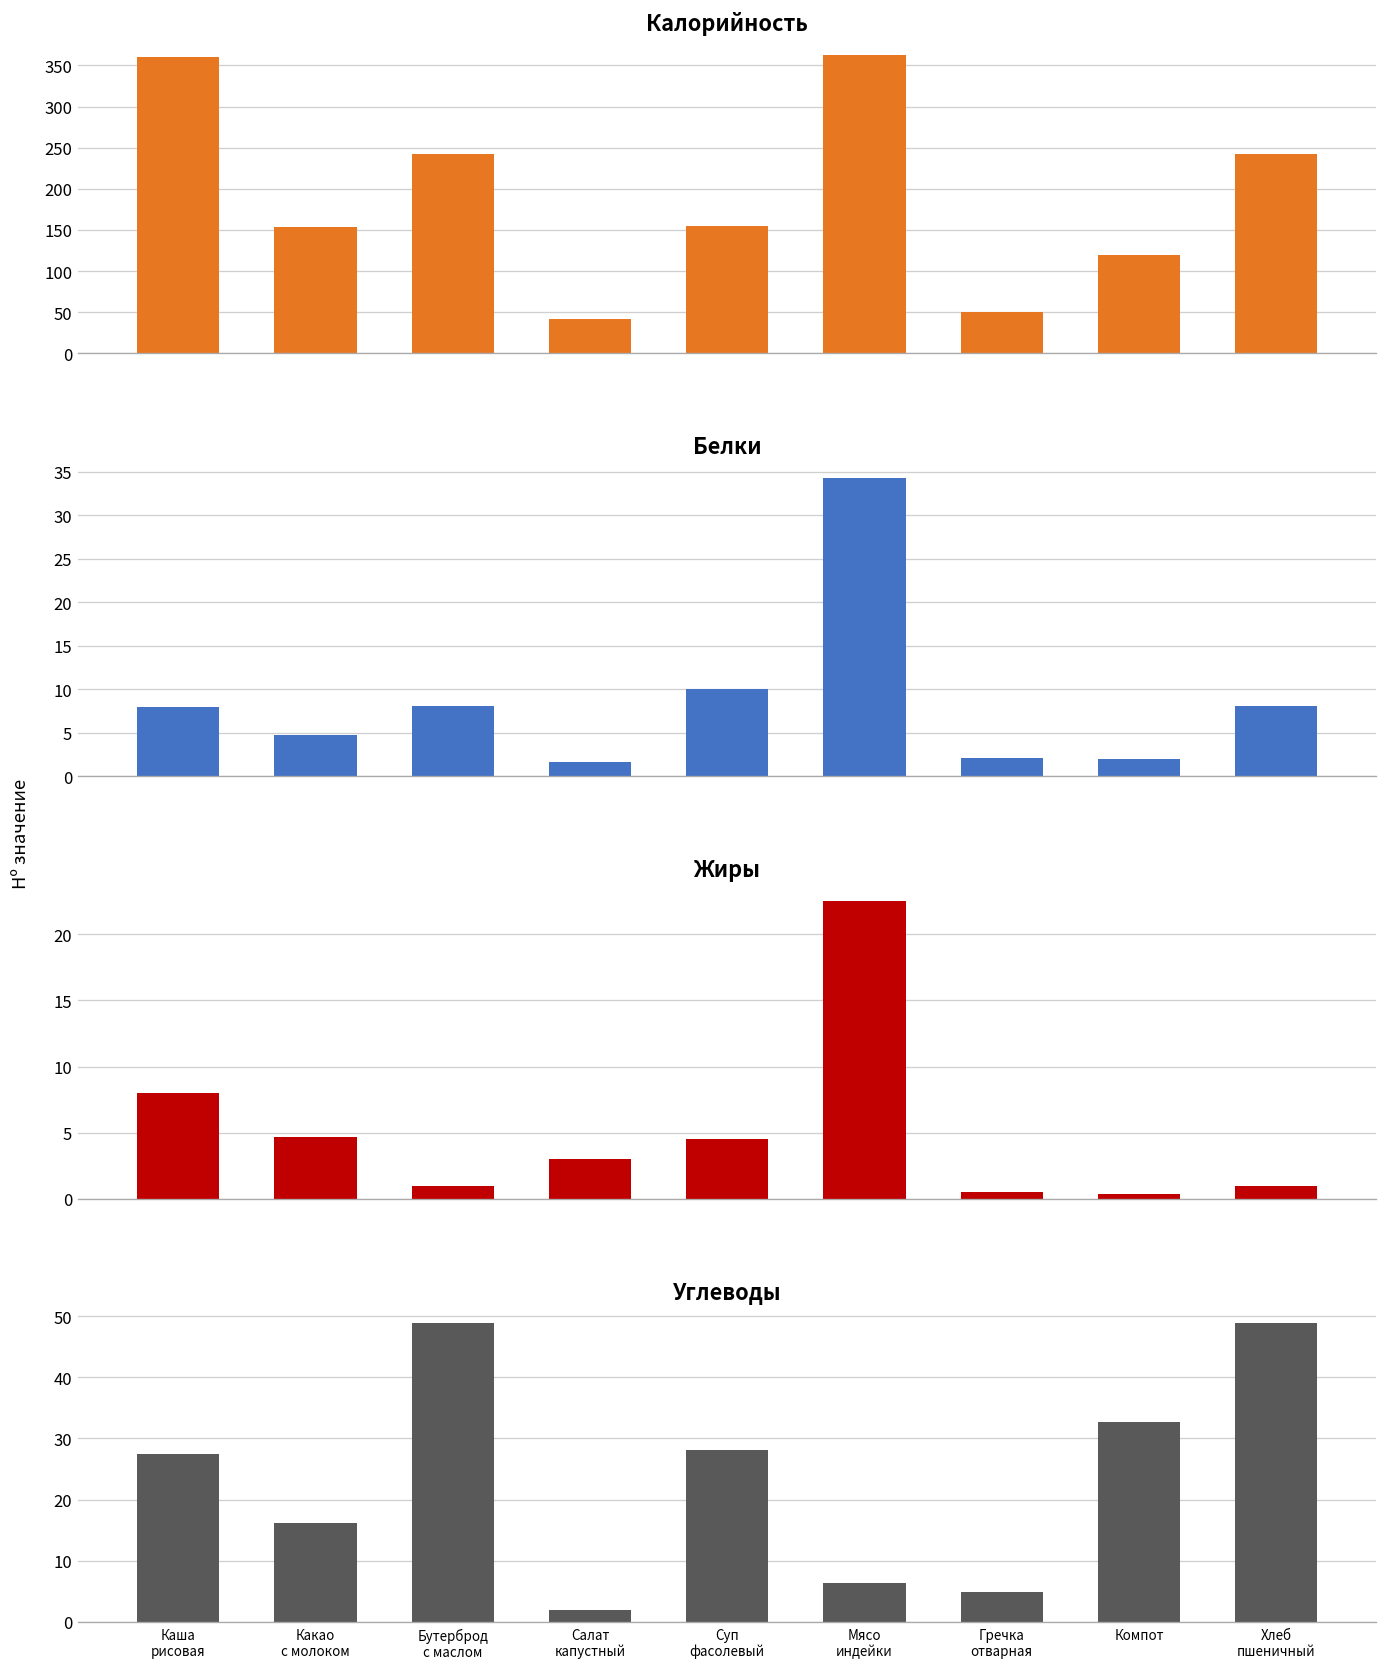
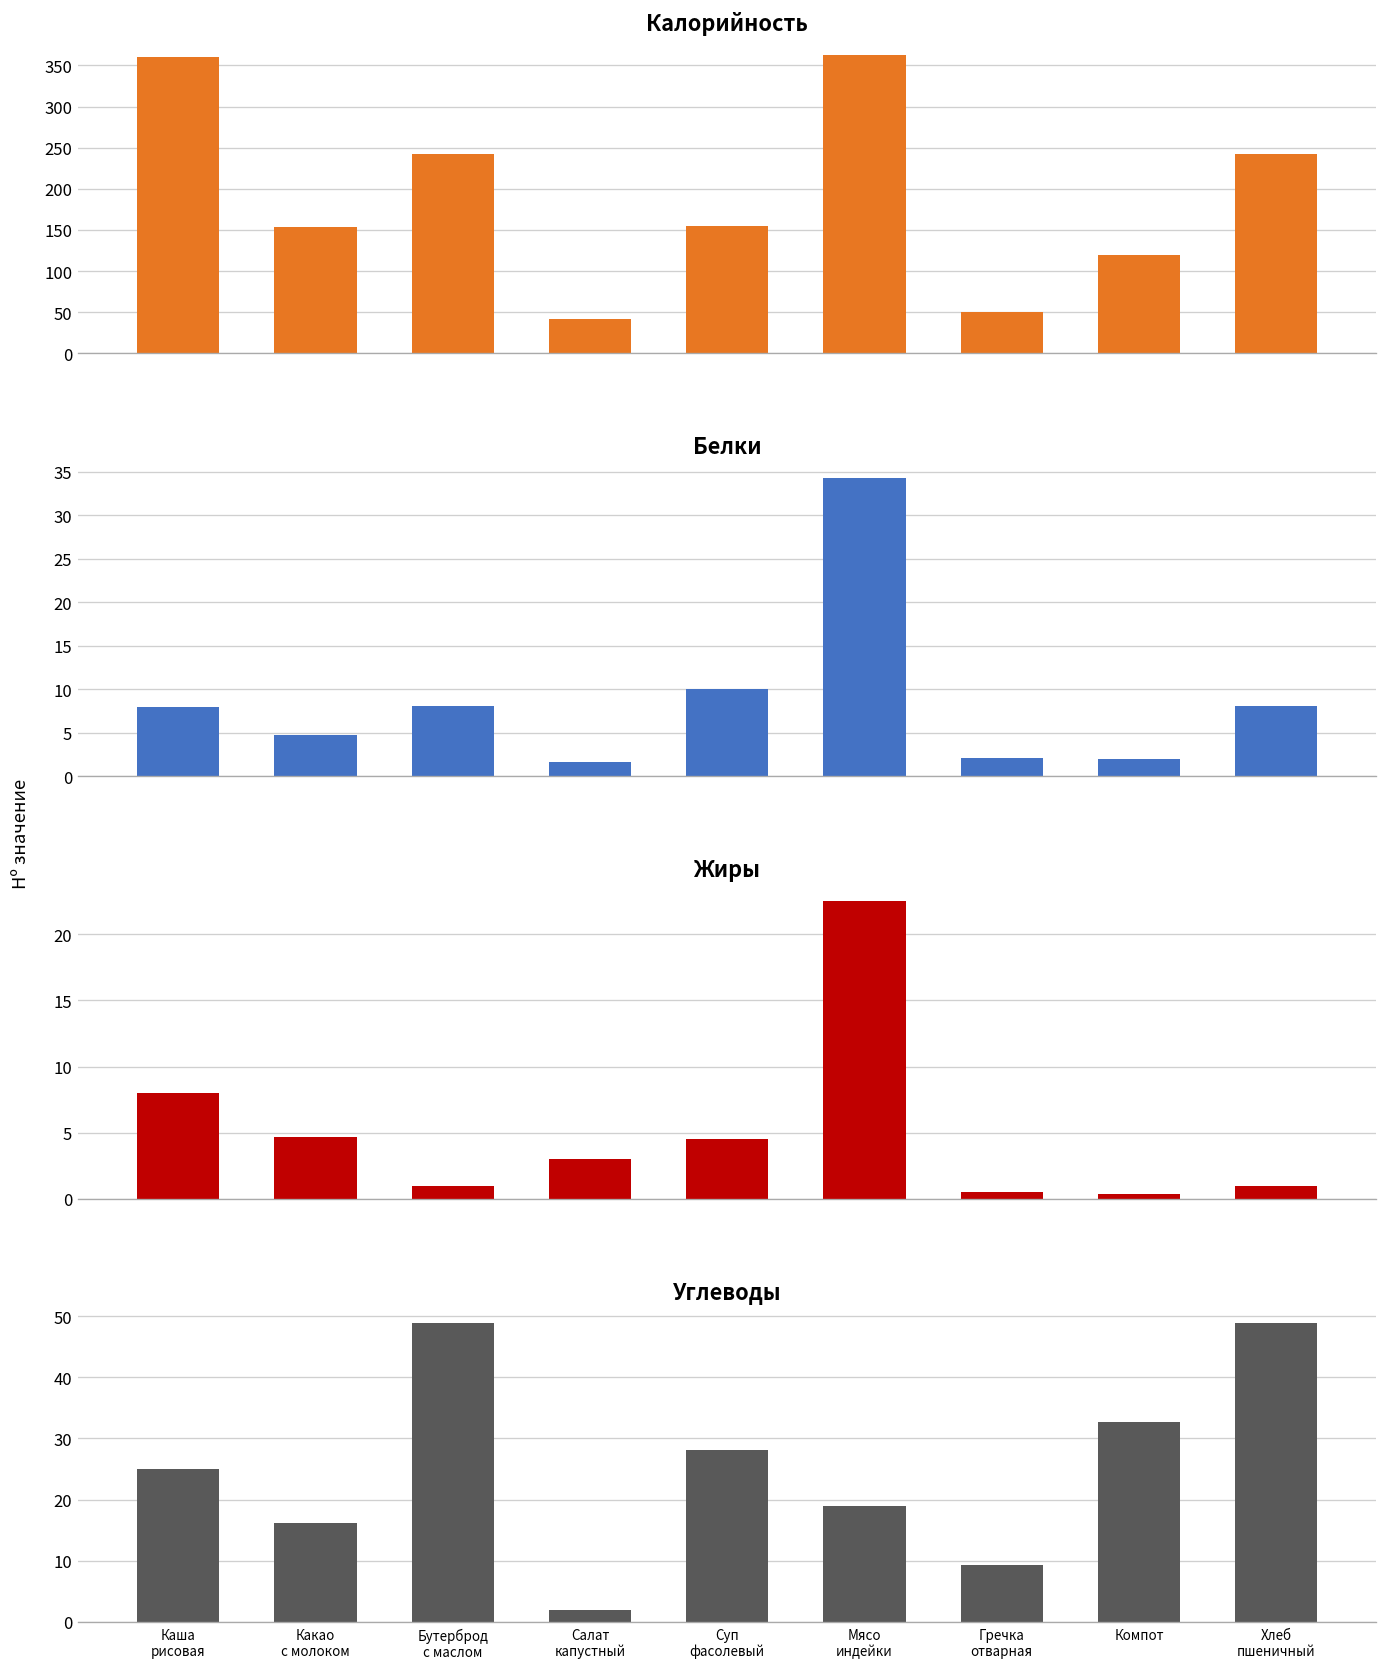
  {
    "Углеводы": {
-     "Каша рисовая": 27,
+     "Каша рисовая": 25,
      "Какао с молоком": 16,
      "Бутерброд с маслом": 49,
      "Салат капустный": 2,
      "Суп фасолевый": 28,
-     "Мясо индейки": 6,
-     "Гречка отварная": 5,
+     "Мясо индейки": 19,
+     "Гречка отварная": 9,
      "Компот": 33,
      "Хлеб пшеничный": 49
    }
  }
